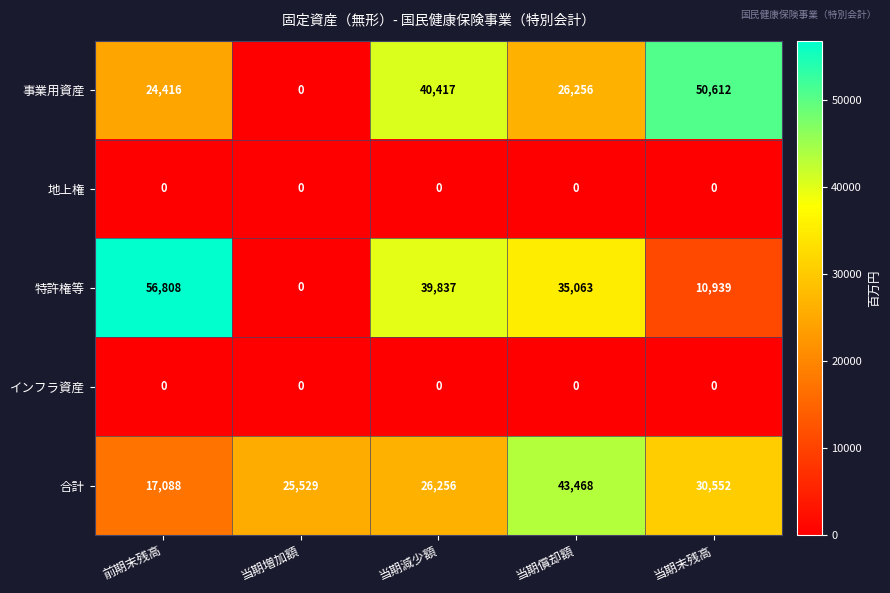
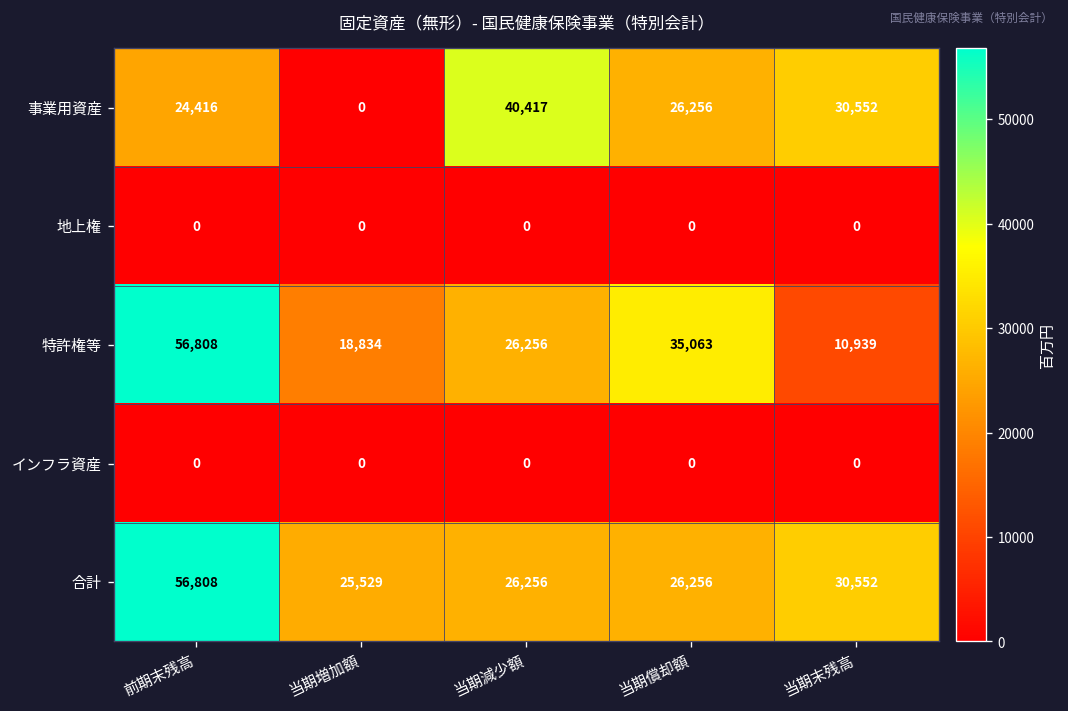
  {
    "事業用資産": {
      "前期末残高": "24,416",
      "当期増加額": "0",
      "当期減少額": "40,417",
      "当期償却額": "26,256",
-     "当期末残高": "50,612"
+     "当期末残高": "30,552"
    },
    "地上権": {
      "前期末残高": "0",
      "当期増加額": "0",
      "当期減少額": "0",
      "当期償却額": "0",
      "当期末残高": "0"
    },
    "特許権等": {
      "前期末残高": "56,808",
-     "当期増加額": "0",
-     "当期減少額": "39,837",
+     "当期増加額": "18,834",
+     "当期減少額": "26,256",
      "当期償却額": "35,063",
      "当期末残高": "10,939"
    },
    "インフラ資産": {
      "前期末残高": "0",
      "当期増加額": "0",
      "当期減少額": "0",
      "当期償却額": "0",
      "当期末残高": "0"
    },
    "合計": {
-     "前期末残高": "17,088",
+     "前期末残高": "56,808",
      "当期増加額": "25,529",
      "当期減少額": "26,256",
-     "当期償却額": "43,468",
+     "当期償却額": "26,256",
      "当期末残高": "30,552"
    }
  }
